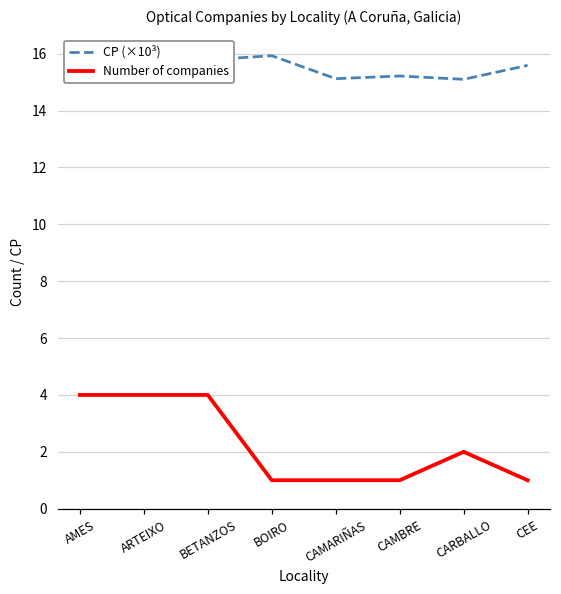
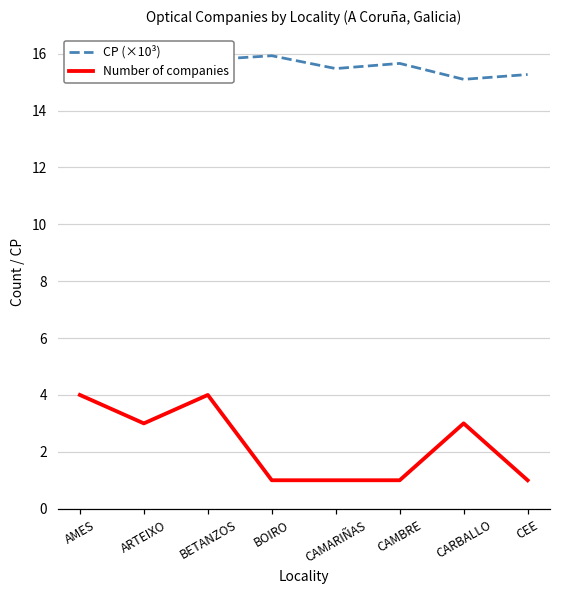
  {
    "CP (×10³)": {
      "BOIRO": 15.9,
-     "CAMARIÑAS": 15.1,
-     "CAMBRE": 15.2,
+     "CAMARIÑAS": 15.5,
+     "CAMBRE": 15.7,
      "CARBALLO": 15.1,
-     "CEE": 15.6
+     "CEE": 15.3
    },
    "Number of companies": {
      "AMES": 4,
-     "ARTEIXO": 4,
+     "ARTEIXO": 3,
      "BETANZOS": 4,
      "BOIRO": 1,
      "CAMARIÑAS": 1,
      "CAMBRE": 1,
-     "CARBALLO": 2,
+     "CARBALLO": 3,
      "CEE": 1
    }
  }
